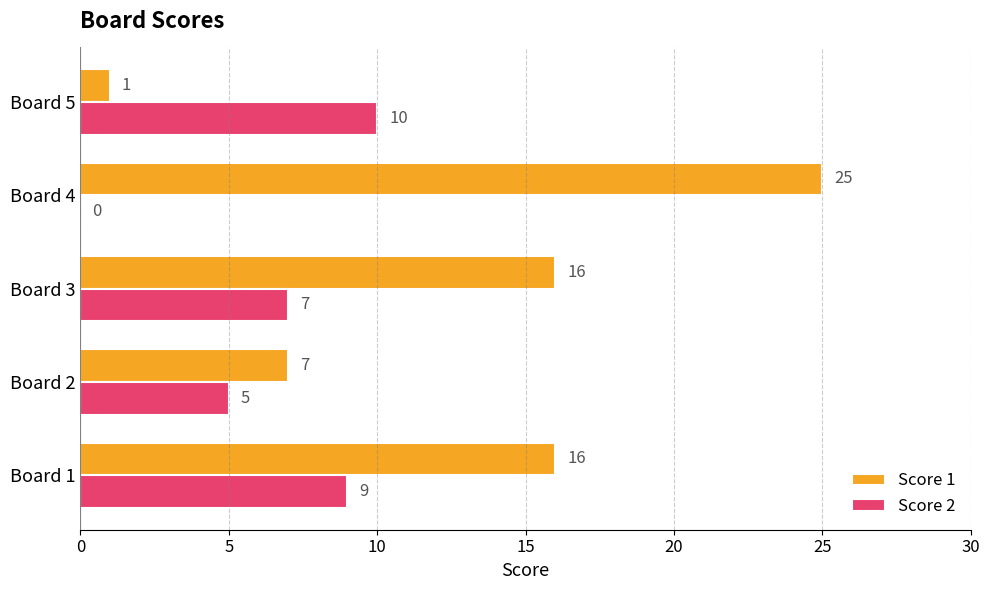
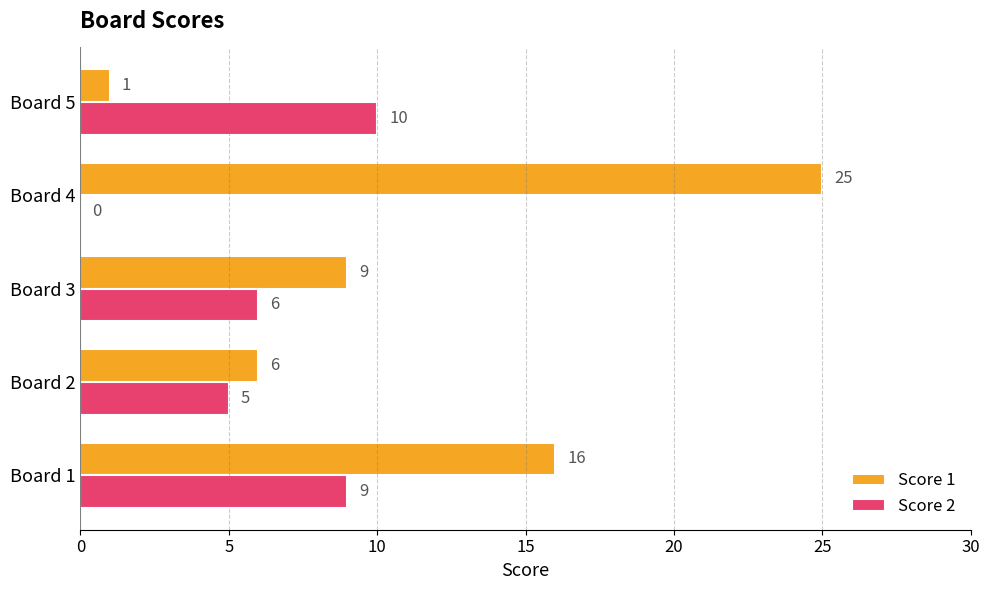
  {
    "Score 1": {
      "Board 5": 1,
      "Board 4": 25,
-     "Board 3": 16,
-     "Board 2": 7,
+     "Board 3": 9,
+     "Board 2": 6,
      "Board 1": 16
    },
    "Score 2": {
      "Board 5": 10,
      "Board 4": 0,
-     "Board 3": 7,
+     "Board 3": 6,
      "Board 2": 5,
      "Board 1": 9
    }
  }
